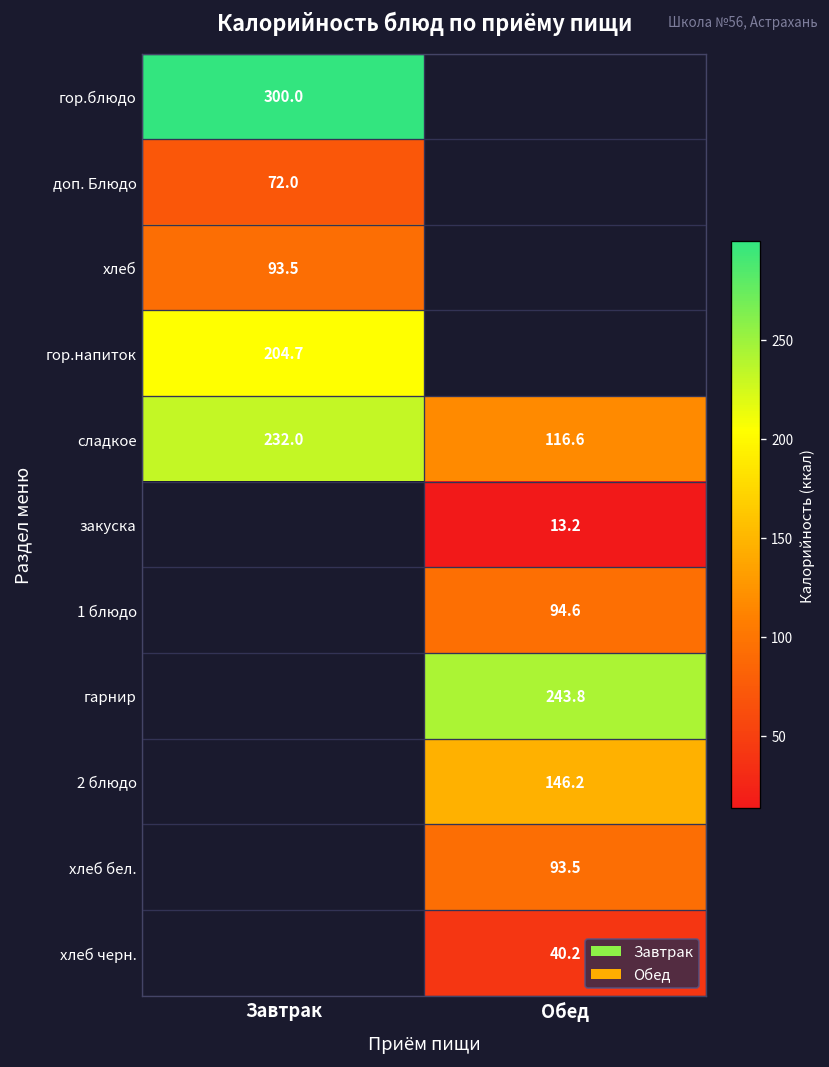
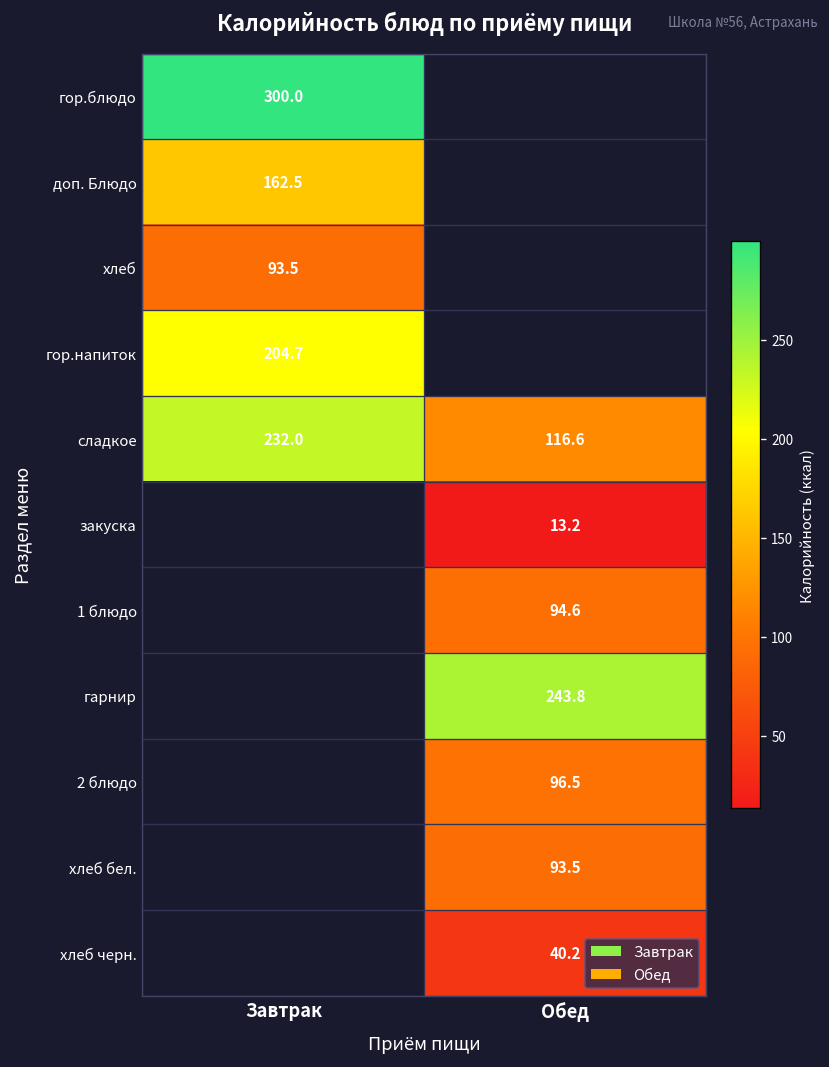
  {
    "гор.блюдо": {
      "Завтрак": 300.0
    },
    "доп. Блюдо": {
-     "Завтрак": 72.0
+     "Завтрак": 162.5
    },
    "хлеб": {
      "Завтрак": 93.5
    },
    "гор.напиток": {
      "Завтрак": 204.7
    },
    "сладкое": {
      "Завтрак": 232.0,
      "Обед": 116.6
    },
    "закуска": {
      "Обед": 13.2
    },
    "1 блюдо": {
      "Обед": 94.6
    },
    "гарнир": {
      "Обед": 243.8
    },
    "2 блюдо": {
-     "Обед": 146.2
+     "Обед": 96.5
    },
    "хлеб бел.": {
      "Обед": 93.5
    },
    "хлеб черн.": {
      "Обед": 40.2
    }
  }
